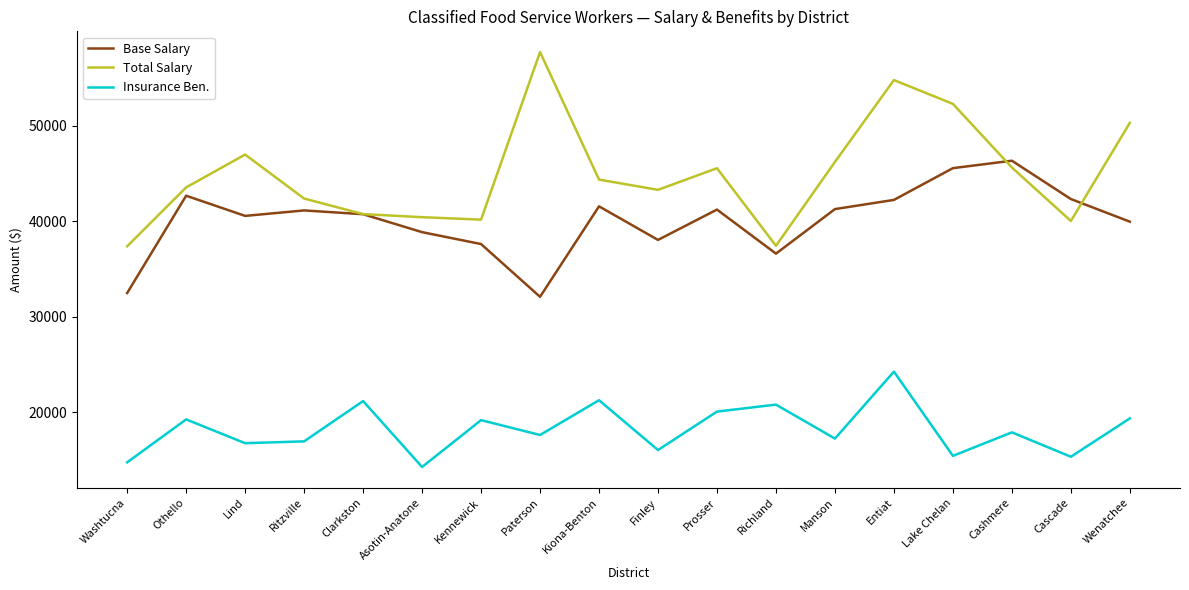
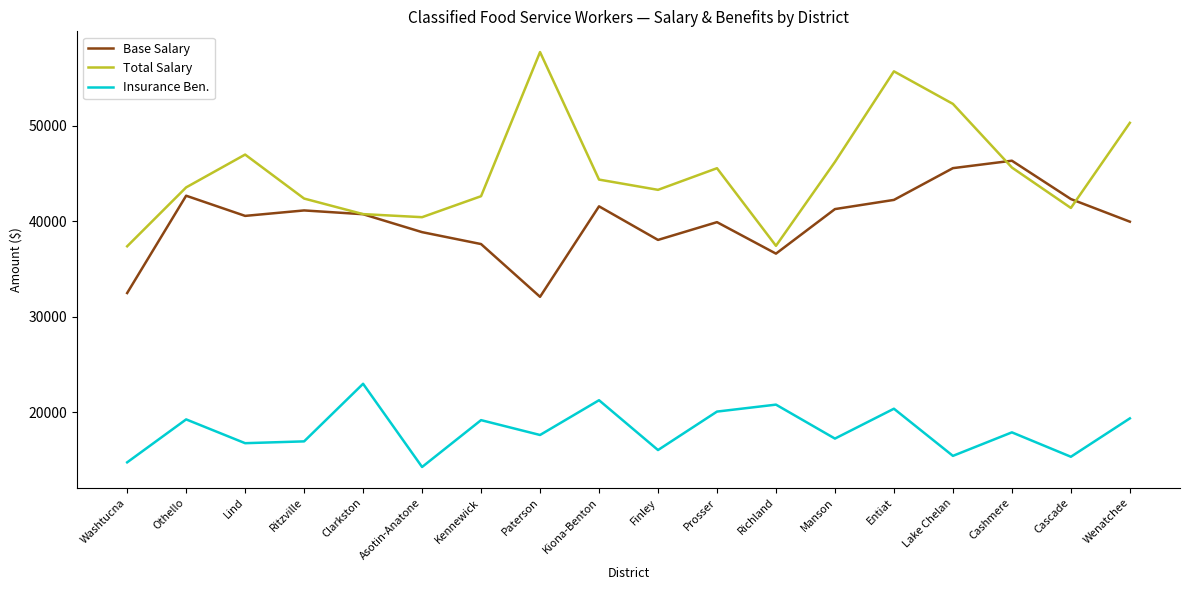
  {
    "Base Salary": {
      "Washtucna": 32000,
      "Othello": 43000,
      "Lind": 41000,
      "Ritzville": 41000,
      "Asotin-Anatone": 39000,
      "Kennewick": 38000,
      "Paterson": 32000,
      "Kiona-Benton": 42000,
      "Finley": 38000,
-     "Prosser": 41000,
+     "Prosser": 40000,
      "Richland": 37000,
      "Manson": 41000,
      "Entiat": 42000,
      "Lake Chelan": 46000,
      "Cashmere": 46000,
      "Cascade": 42000,
      "Wenatchee": 40000
    },
    "Total Salary": {
      "Washtucna": 37000,
      "Othello": 44000,
      "Lind": 47000,
      "Ritzville": 42000,
      "Asotin-Anatone": 40000,
-     "Kennewick": 40000,
+     "Kennewick": 43000,
      "Paterson": 58000,
      "Kiona-Benton": 44000,
      "Finley": 43000,
      "Prosser": 46000,
      "Richland": 37000,
      "Manson": 46000,
-     "Entiat": 55000,
+     "Entiat": 56000,
      "Lake Chelan": 52000,
      "Cashmere": 46000,
-     "Cascade": 40000,
+     "Cascade": 41000,
      "Wenatchee": 50000
    },
    "Insurance Ben.": {
      "Washtucna": 15000,
      "Othello": 19000,
      "Lind": 17000,
      "Ritzville": 17000,
-     "Clarkston": 21000,
+     "Clarkston": 23000,
      "Asotin-Anatone": 14000,
      "Kennewick": 19000,
      "Paterson": 18000,
      "Kiona-Benton": 21000,
      "Finley": 16000,
      "Prosser": 20000,
      "Richland": 21000,
      "Manson": 17000,
-     "Entiat": 24000,
+     "Entiat": 20000,
      "Lake Chelan": 15000,
      "Cashmere": 18000,
      "Cascade": 15000,
      "Wenatchee": 19000
    }
  }
